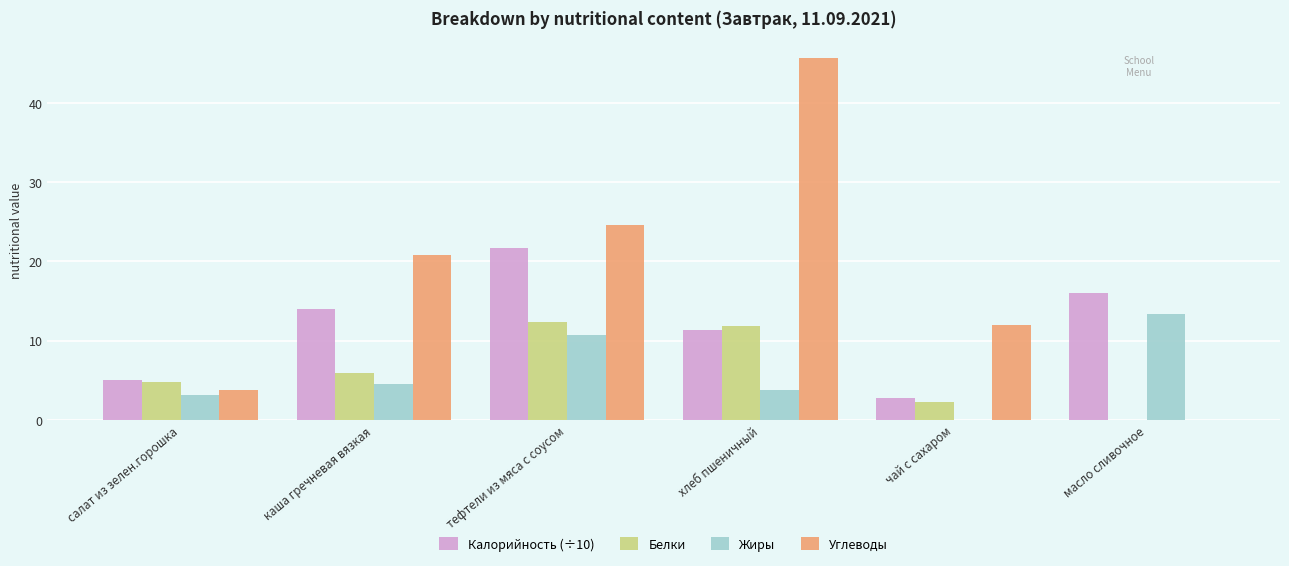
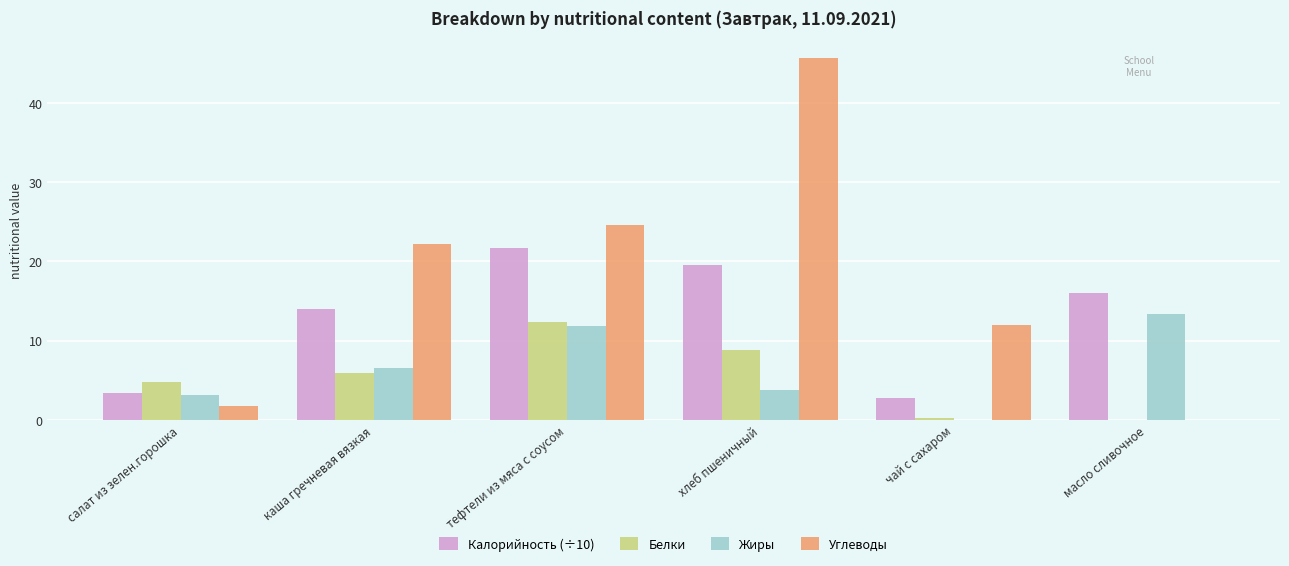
  {
    "Калорийность (÷10)": {
-     "салат из зелен.горошка": 5,
+     "салат из зелен.горошка": 3,
      "каша гречневая вязкая": 14,
      "тефтели из мяса с соусом": 22,
-     "хлеб пшеничный": 11,
+     "хлеб пшеничный": 20,
      "чай с сахаром": 3,
      "масло сливочное": 16
    },
    "Белки": {
      "салат из зелен.горошка": 5,
      "каша гречневая вязкая": 6,
      "тефтели из мяса с соусом": 12,
-     "хлеб пшеничный": 12,
-     "чай с сахаром": 2,
+     "хлеб пшеничный": 9,
+     "чай с сахаром": 0,
      "масло сливочное": 0
    },
    "Жиры": {
      "салат из зелен.горошка": 3,
-     "каша гречневая вязкая": 5,
-     "тефтели из мяса с соусом": 11,
+     "каша гречневая вязкая": 7,
+     "тефтели из мяса с соусом": 12,
      "хлеб пшеничный": 4,
      "чай с сахаром": 0,
      "масло сливочное": 13
    },
    "Углеводы": {
-     "салат из зелен.горошка": 4,
-     "каша гречневая вязкая": 21,
+     "салат из зелен.горошка": 2,
+     "каша гречневая вязкая": 22,
      "тефтели из мяса с соусом": 25,
      "хлеб пшеничный": 46,
      "чай с сахаром": 12,
      "масло сливочное": 0
    }
  }
